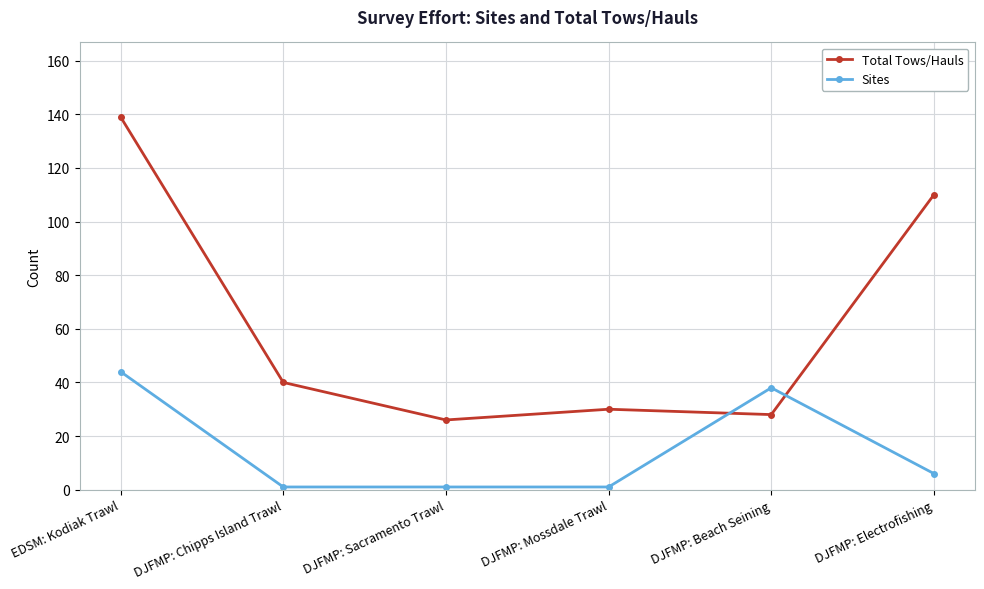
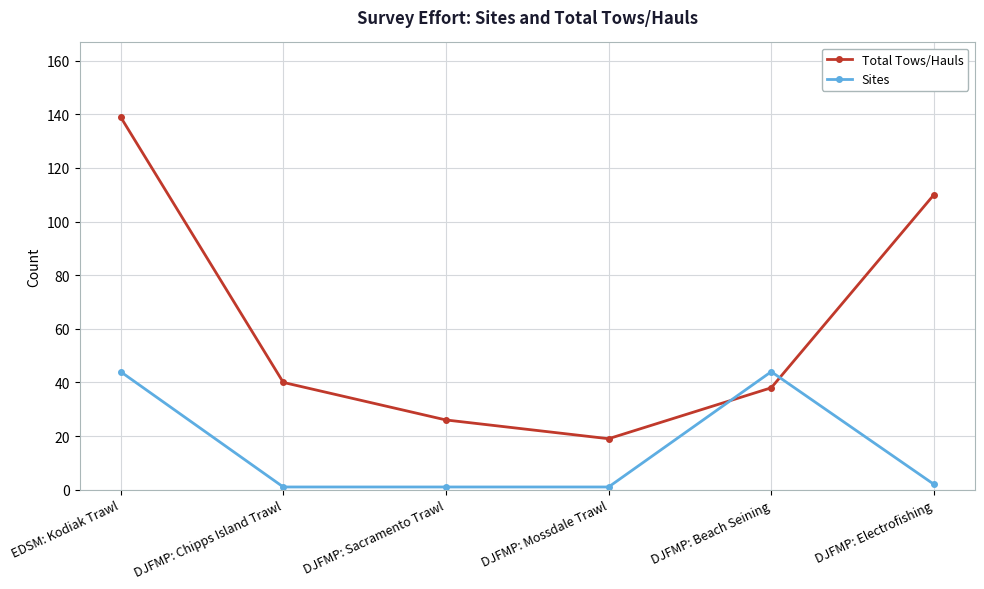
  {
    "Total Tows/Hauls": {
      "EDSM: Kodiak Trawl": 139,
      "DJFMP: Chipps Island Trawl": 40,
      "DJFMP: Sacramento Trawl": 26,
-     "DJFMP: Mossdale Trawl": 30,
-     "DJFMP: Beach Seining": 28,
+     "DJFMP: Mossdale Trawl": 19,
+     "DJFMP: Beach Seining": 38,
      "DJFMP: Electrofishing": 110
    },
    "Sites": {
      "EDSM: Kodiak Trawl": 44,
      "DJFMP: Chipps Island Trawl": 1,
      "DJFMP: Sacramento Trawl": 1,
      "DJFMP: Mossdale Trawl": 1,
-     "DJFMP: Beach Seining": 38,
-     "DJFMP: Electrofishing": 6
+     "DJFMP: Beach Seining": 44,
+     "DJFMP: Electrofishing": 2
    }
  }
